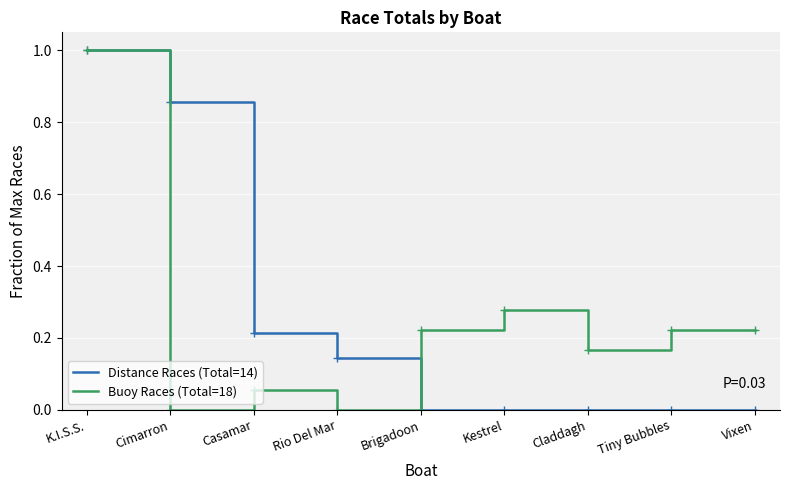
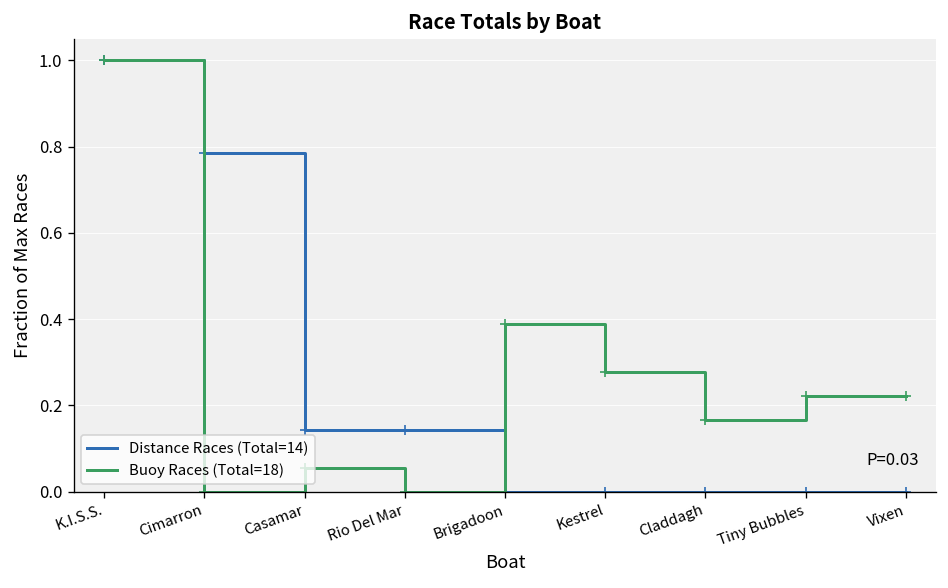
  {
    "Distance Races (Total=14)": {
-     "Cimarron": 0.86,
-     "Casamar": 0.21,
+     "Cimarron": 0.79,
+     "Casamar": 0.14,
      "Rio Del Mar": 0.14,
      "Brigadoon": 0.00,
      "Kestrel": 0.00,
      "Claddagh": 0.00,
      "Tiny Bubbles": 0.00
    },
    "Buoy Races (Total=18)": {
      "Cimarron": 0.00,
      "Rio Del Mar": 0.00,
-     "Brigadoon": 0.22,
+     "Brigadoon": 0.39,
      "Kestrel": 0.28,
      "Claddagh": 0.17,
      "Tiny Bubbles": 0.22,
      "Vixen": 0.22
    }
  }
